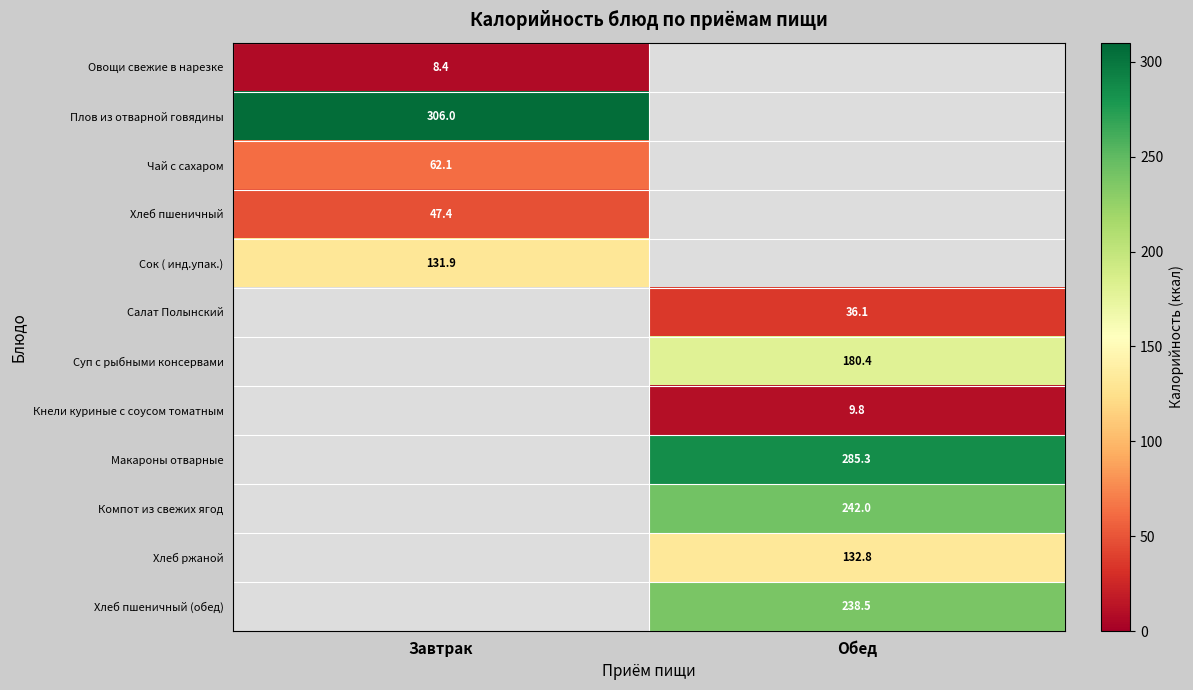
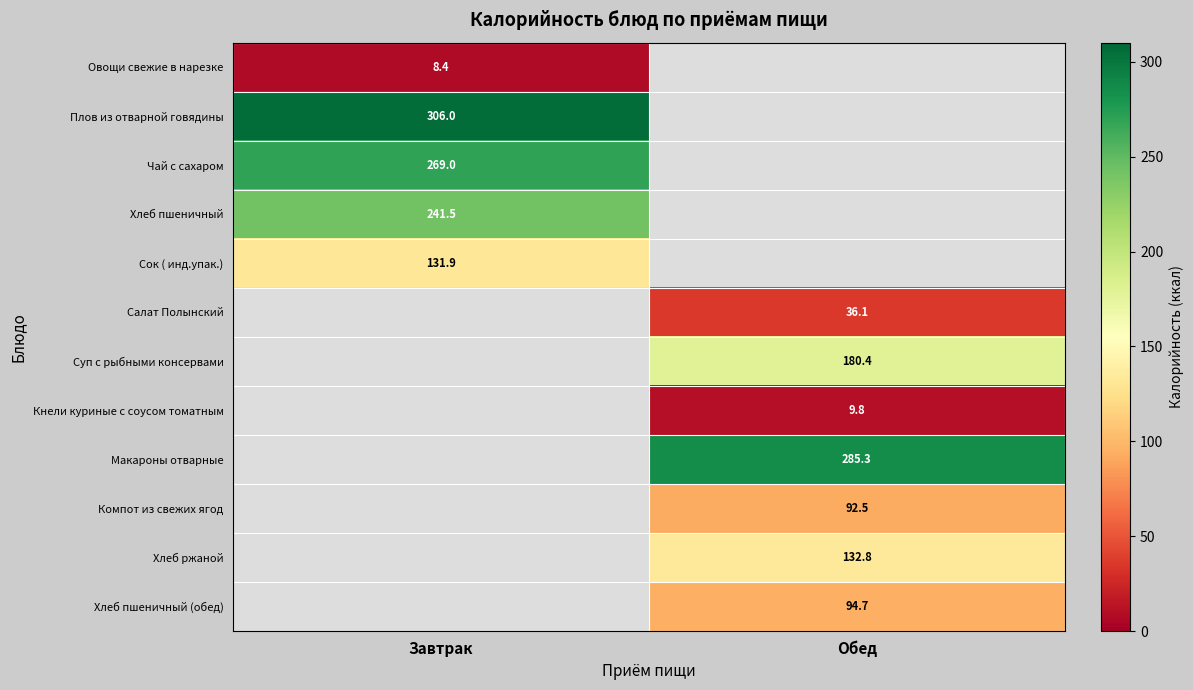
  {
    "Овощи свежие в нарезке": {
      "Завтрак": 8.4
    },
    "Плов из отварной говядины": {
      "Завтрак": 306.0
    },
    "Чай с сахаром": {
-     "Завтрак": 62.1
+     "Завтрак": 269.0
    },
    "Хлеб пшеничный": {
-     "Завтрак": 47.4
+     "Завтрак": 241.5
    },
    "Сок ( инд.упак.)": {
      "Завтрак": 131.9
    },
    "Салат Полынский": {
      "Обед": 36.1
    },
    "Суп с рыбными консервами": {
      "Обед": 180.4
    },
    "Кнели куриные с соусом томатным": {
      "Обед": 9.8
    },
    "Макароны отварные": {
      "Обед": 285.3
    },
    "Компот из свежих ягод": {
-     "Обед": 242.0
+     "Обед": 92.5
    },
    "Хлеб ржаной": {
      "Обед": 132.8
    },
    "Хлеб пшеничный (обед)": {
-     "Обед": 238.5
+     "Обед": 94.7
    }
  }
